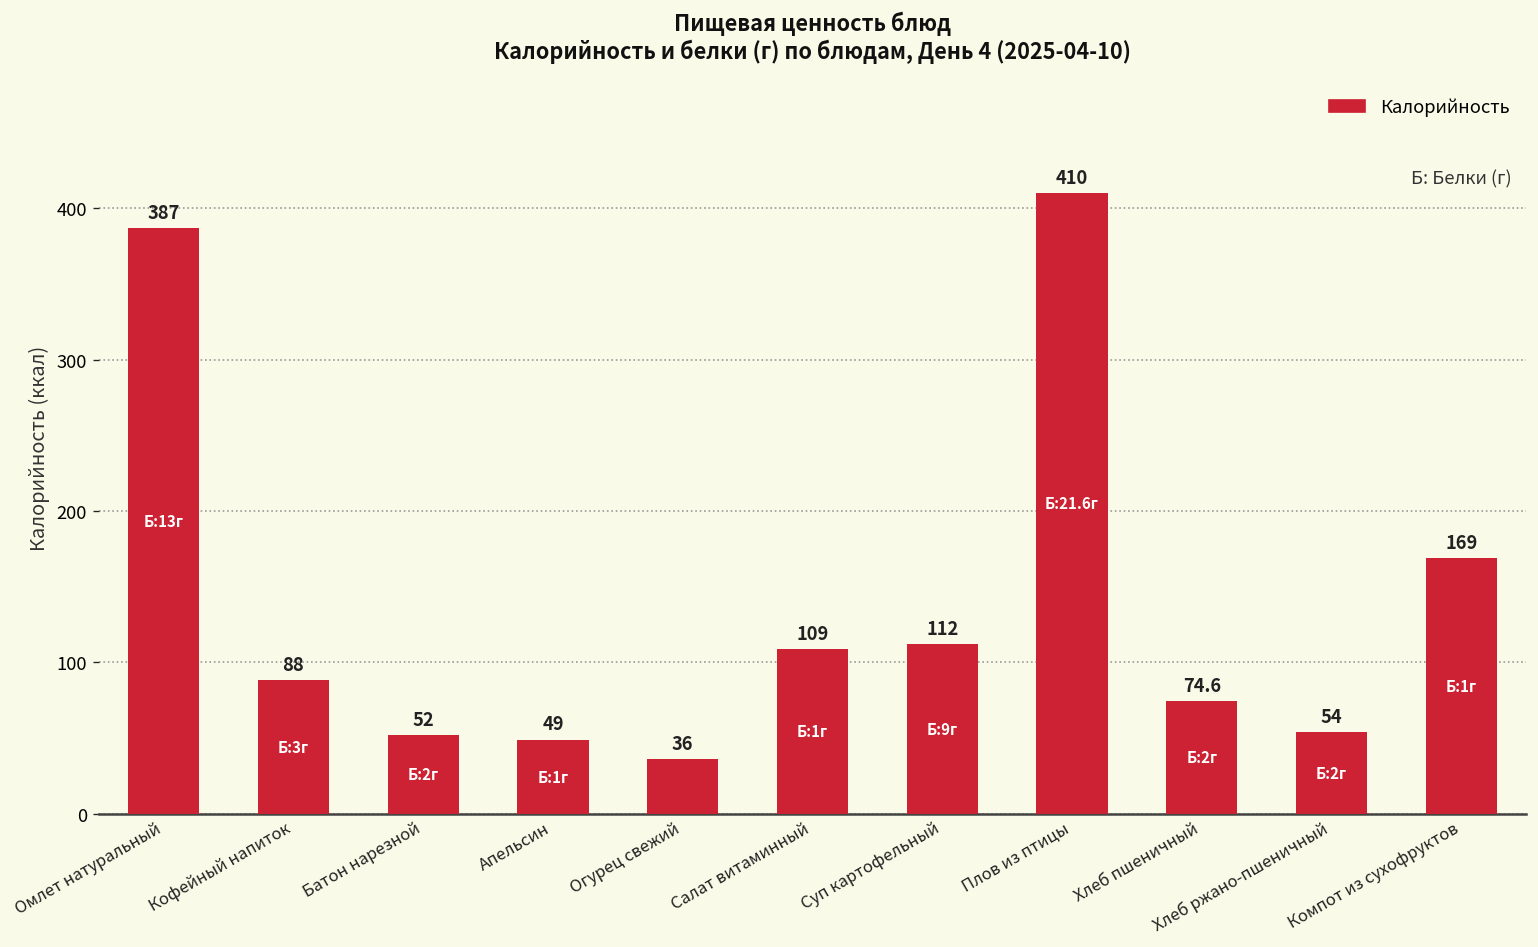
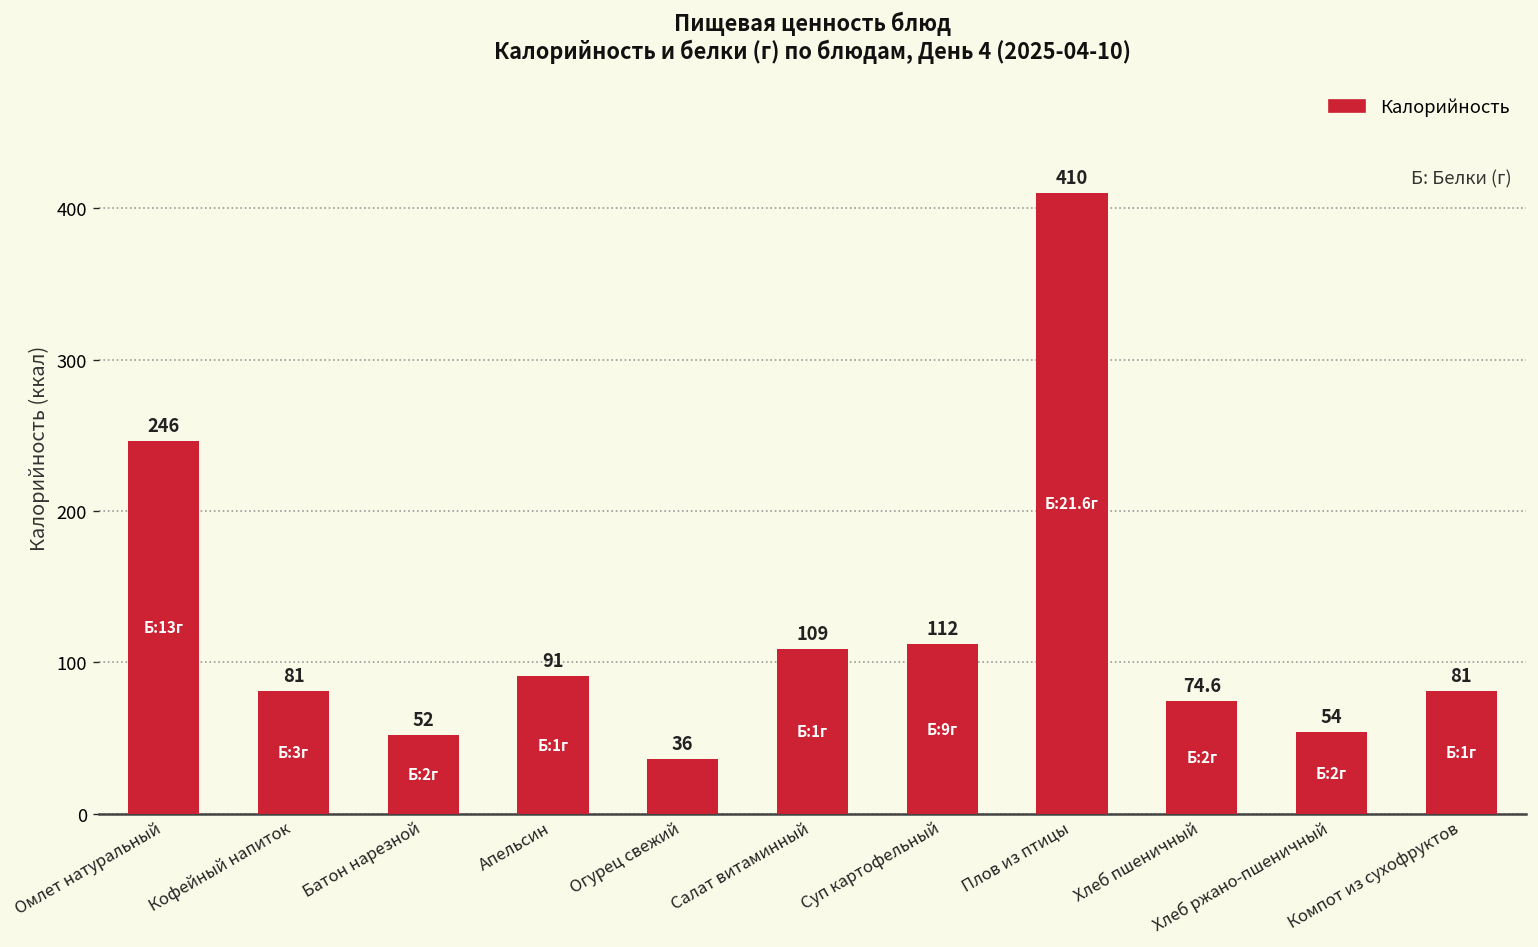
  {
-   "Омлет натуральный": 387,
-   "Кофейный напиток": 88,
+   "Омлет натуральный": 246,
+   "Кофейный напиток": 81,
    "Батон нарезной": 52,
-   "Апельсин": 49,
+   "Апельсин": 91,
    "Огурец свежий": 36,
    "Салат витаминный": 109,
    "Суп картофельный": 112,
    "Плов из птицы": 410,
    "Хлеб пшеничный": 74.6,
    "Хлеб ржано-пшеничный": 54,
-   "Компот из сухофруктов": 169
+   "Компот из сухофруктов": 81
  }
